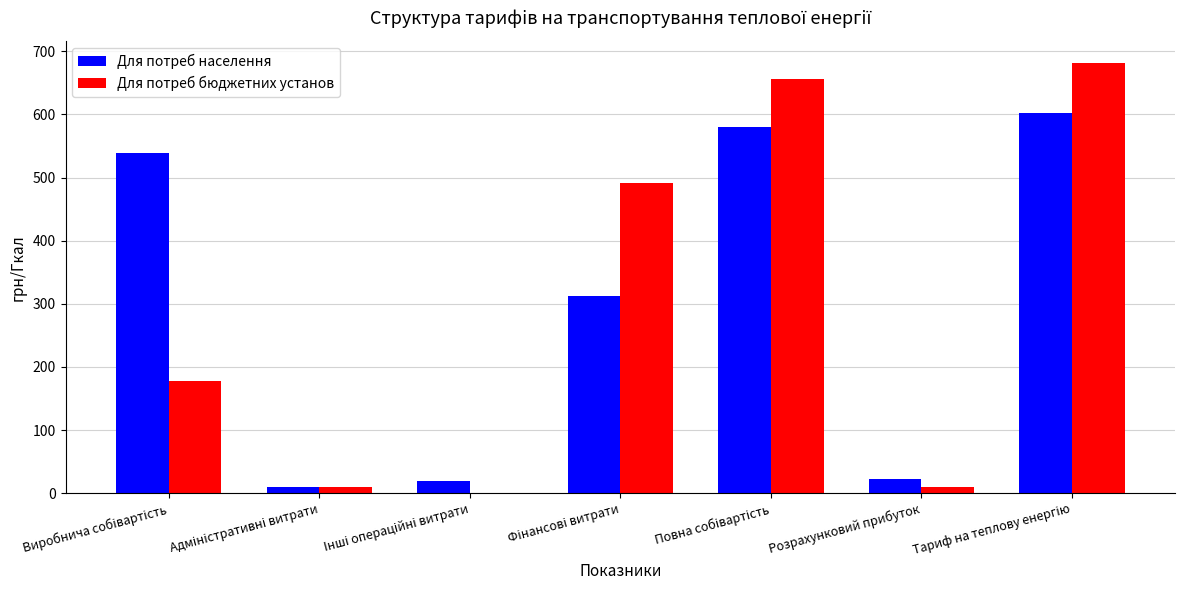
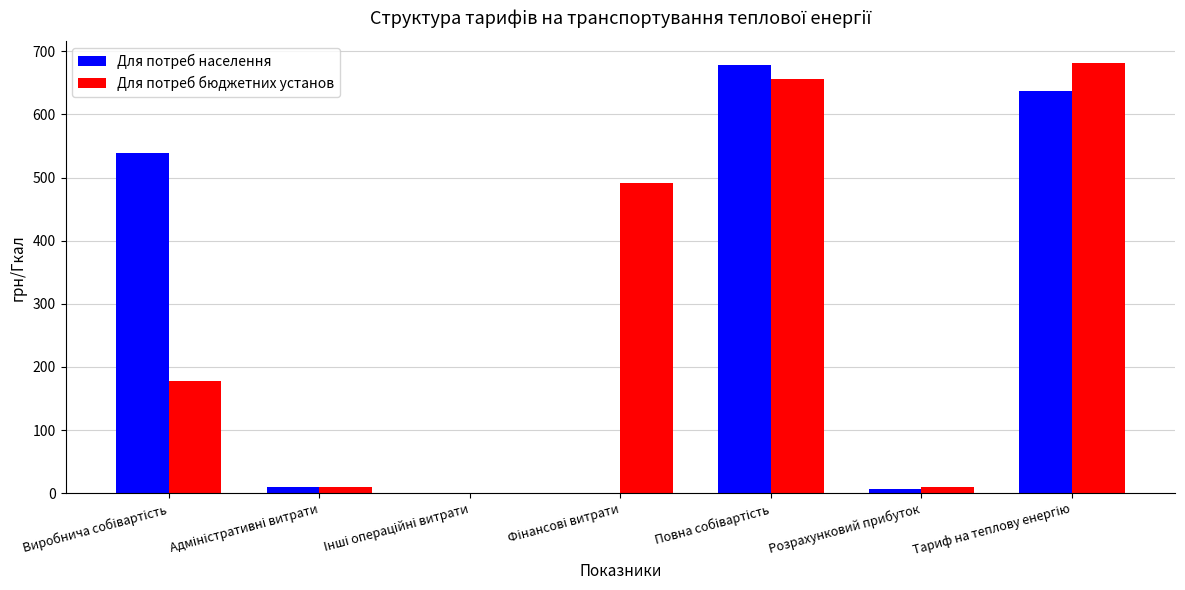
  {
    "Для потреб населення": {
      "Виробнича собівартість": 540,
      "Адміністративні витрати": 10,
-     "Інші операційні витрати": 20,
-     "Фінансові витрати": 310,
-     "Повна собівартість": 580,
-     "Розрахунковий прибуток": 20,
-     "Тариф на теплову енергію": 600
+     "Інші операційні витрати": 0,
+     "Фінансові витрати": 0,
+     "Повна собівартість": 680,
+     "Розрахунковий прибуток": 10,
+     "Тариф на теплову енергію": 640
    },
    "Для потреб бюджетних установ": {
      "Виробнича собівартість": 180,
      "Адміністративні витрати": 10,
      "Фінансові витрати": 490,
      "Повна собівартість": 660,
      "Розрахунковий прибуток": 10,
      "Тариф на теплову енергію": 680
    }
  }
